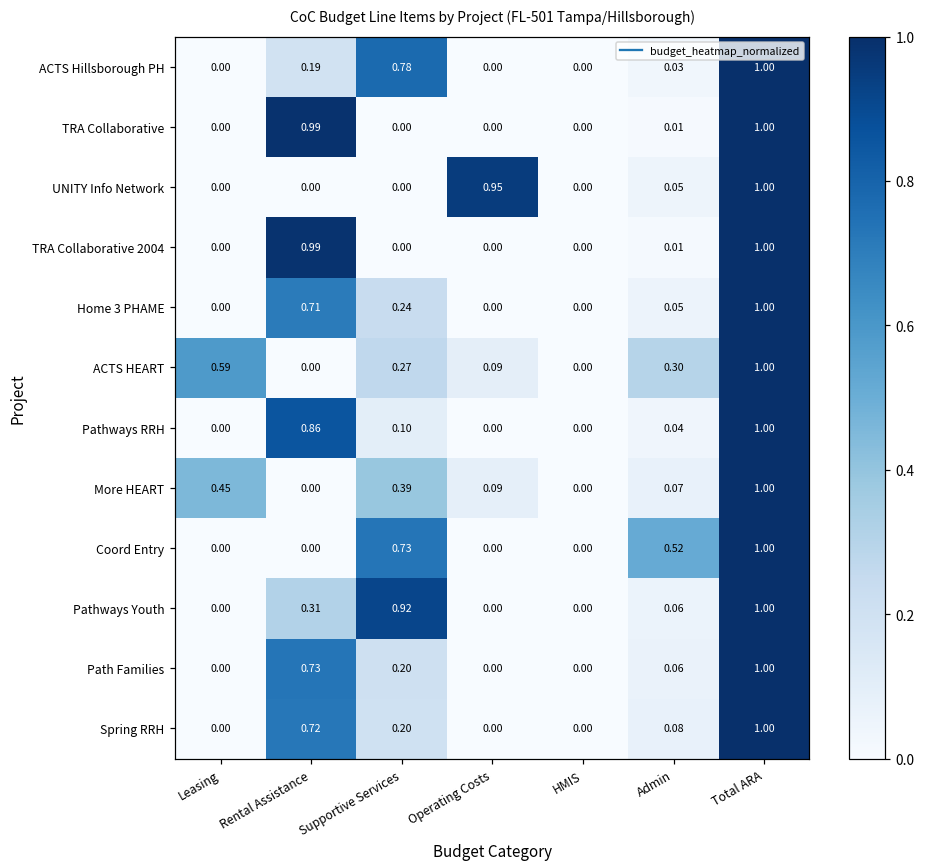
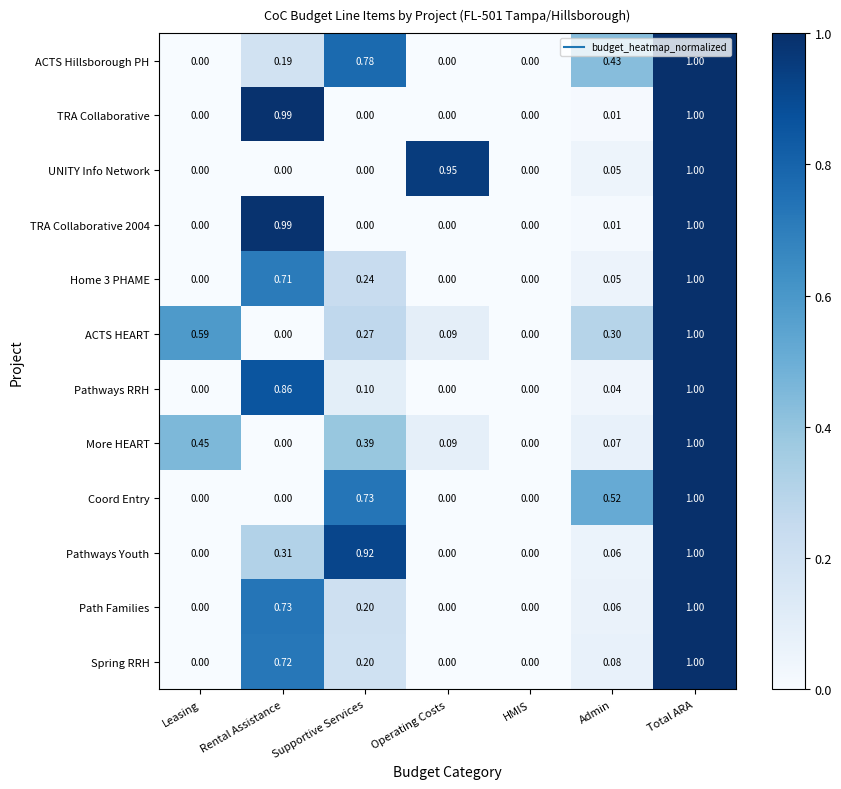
  {
    "ACTS Hillsborough PH": {
      "Leasing": 0.00,
      "Rental Assistance": 0.19,
      "Supportive Services": 0.78,
      "Operating Costs": 0.00,
      "HMIS": 0.00,
-     "Admin": 0.03
+     "Admin": 0.43
    },
    "TRA Collaborative": {
      "Leasing": 0.00,
      "Rental Assistance": 0.99,
      "Supportive Services": 0.00,
      "Operating Costs": 0.00,
      "HMIS": 0.00,
      "Admin": 0.01,
      "Total ARA": 1.00
    },
    "UNITY Info Network": {
      "Leasing": 0.00,
      "Rental Assistance": 0.00,
      "Supportive Services": 0.00,
      "Operating Costs": 0.95,
      "HMIS": 0.00,
      "Admin": 0.05,
      "Total ARA": 1.00
    },
    "TRA Collaborative 2004": {
      "Leasing": 0.00,
      "Rental Assistance": 0.99,
      "Supportive Services": 0.00,
      "Operating Costs": 0.00,
      "HMIS": 0.00,
      "Admin": 0.01,
      "Total ARA": 1.00
    },
    "Home 3 PHAME": {
      "Leasing": 0.00,
      "Rental Assistance": 0.71,
      "Supportive Services": 0.24,
      "Operating Costs": 0.00,
      "HMIS": 0.00,
      "Admin": 0.05,
      "Total ARA": 1.00
    },
    "ACTS HEART": {
      "Leasing": 0.59,
      "Rental Assistance": 0.00,
      "Supportive Services": 0.27,
      "Operating Costs": 0.09,
      "HMIS": 0.00,
      "Admin": 0.30,
      "Total ARA": 1.00
    },
    "Pathways RRH": {
      "Leasing": 0.00,
      "Rental Assistance": 0.86,
      "Supportive Services": 0.10,
      "Operating Costs": 0.00,
      "HMIS": 0.00,
      "Admin": 0.04,
      "Total ARA": 1.00
    },
    "More HEART": {
      "Leasing": 0.45,
      "Rental Assistance": 0.00,
      "Supportive Services": 0.39,
      "Operating Costs": 0.09,
      "HMIS": 0.00,
      "Admin": 0.07,
      "Total ARA": 1.00
    },
    "Coord Entry": {
      "Leasing": 0.00,
      "Rental Assistance": 0.00,
      "Supportive Services": 0.73,
      "Operating Costs": 0.00,
      "HMIS": 0.00,
      "Admin": 0.52,
      "Total ARA": 1.00
    },
    "Pathways Youth": {
      "Leasing": 0.00,
      "Rental Assistance": 0.31,
      "Supportive Services": 0.92,
      "Operating Costs": 0.00,
      "HMIS": 0.00,
      "Admin": 0.06,
      "Total ARA": 1.00
    },
    "Path Families": {
      "Leasing": 0.00,
      "Rental Assistance": 0.73,
      "Supportive Services": 0.20,
      "Operating Costs": 0.00,
      "HMIS": 0.00,
      "Admin": 0.06,
      "Total ARA": 1.00
    },
    "Spring RRH": {
      "Leasing": 0.00,
      "Rental Assistance": 0.72,
      "Supportive Services": 0.20,
      "Operating Costs": 0.00,
      "HMIS": 0.00,
      "Admin": 0.08,
      "Total ARA": 1.00
    }
  }
